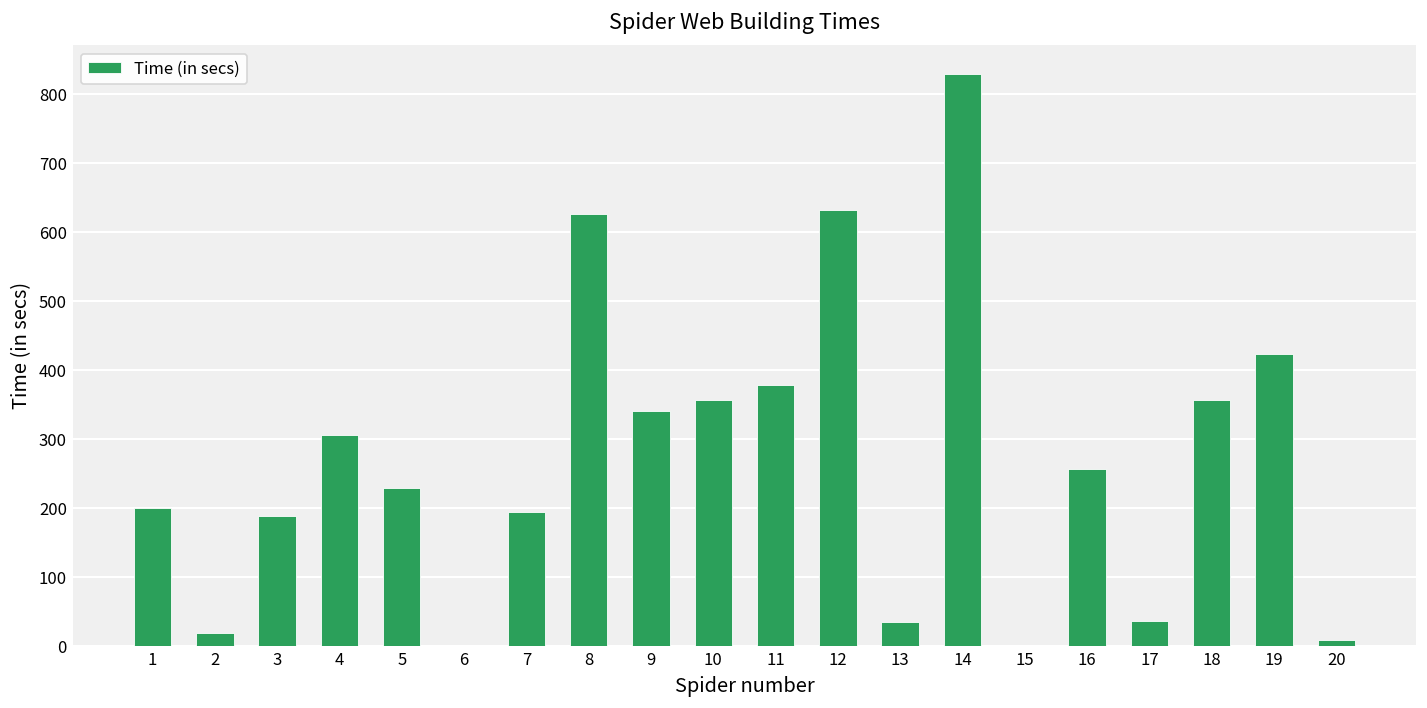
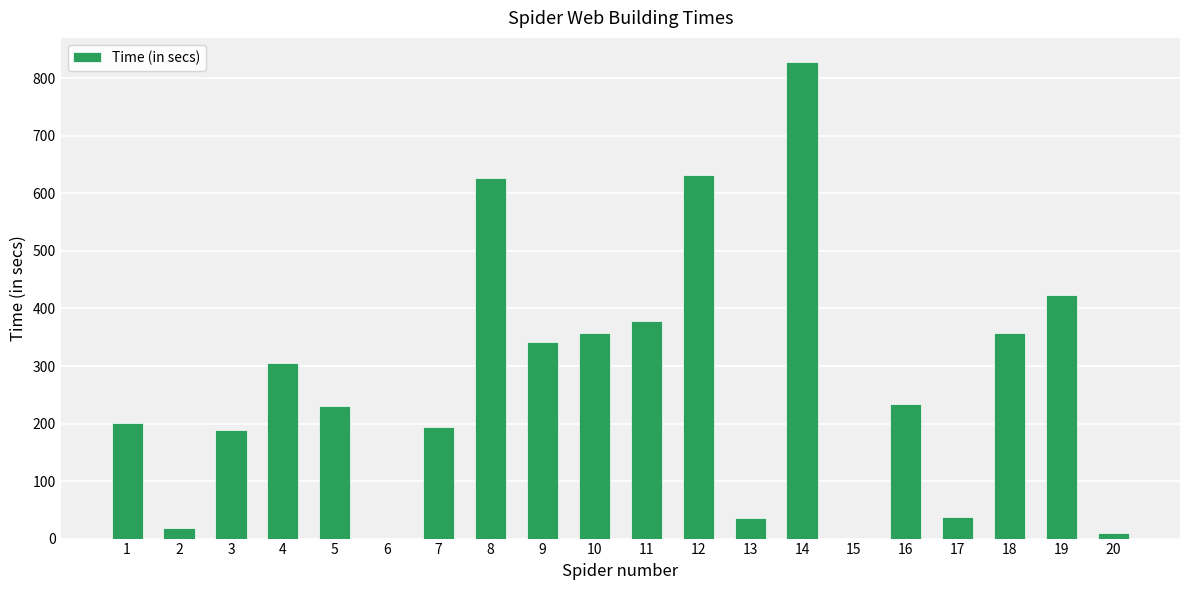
  {
    "1": 200,
    "2": 20,
    "3": 190,
    "4": 310,
    "5": 230,
    "6": 0,
    "7": 190,
    "8": 630,
    "9": 340,
    "10": 360,
    "11": 380,
    "12": 630,
    "13": 40,
    "14": 830,
    "15": 0,
-   "16": 260,
+   "16": 230,
    "17": 40,
    "18": 360,
    "19": 420,
    "20": 10
  }
